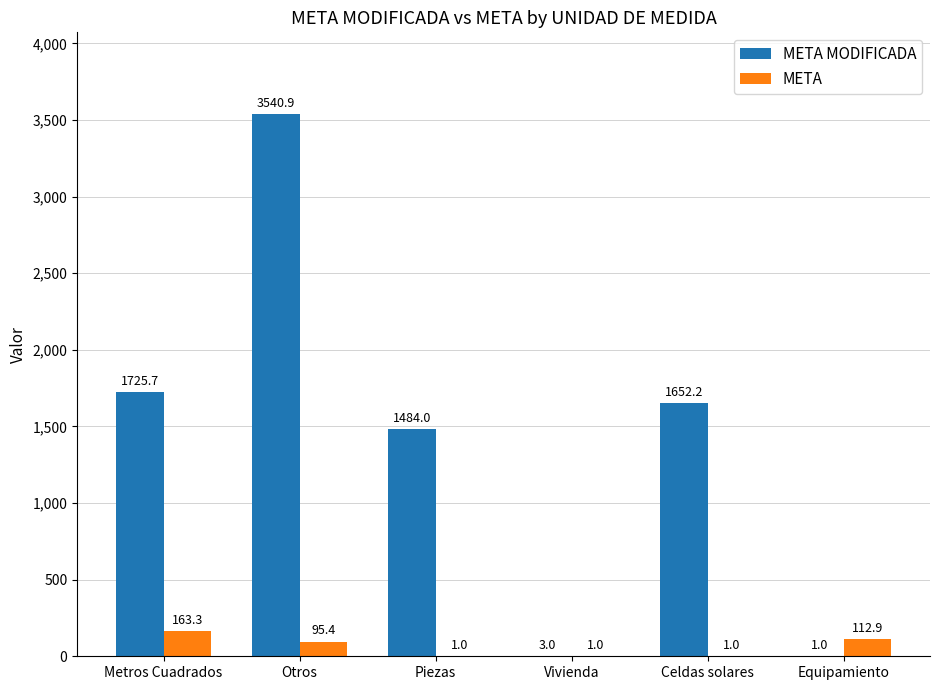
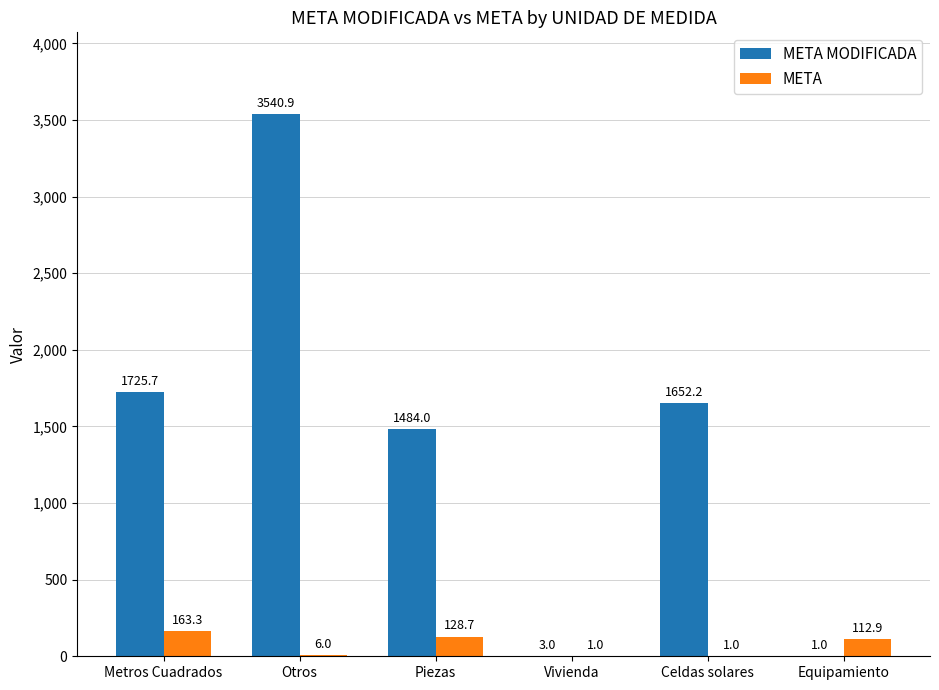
  {
    "META MODIFICADA": {
      "Metros Cuadrados": 1725.7,
      "Otros": 3540.9,
      "Piezas": 1484.0,
      "Vivienda": 3.0,
      "Celdas solares": 1652.2,
      "Equipamiento": 1.0
    },
    "META": {
      "Metros Cuadrados": 163.3,
-     "Otros": 95.4,
-     "Piezas": 1.0,
+     "Otros": 6.0,
+     "Piezas": 128.7,
      "Vivienda": 1.0,
      "Celdas solares": 1.0,
      "Equipamiento": 112.9
    }
  }
